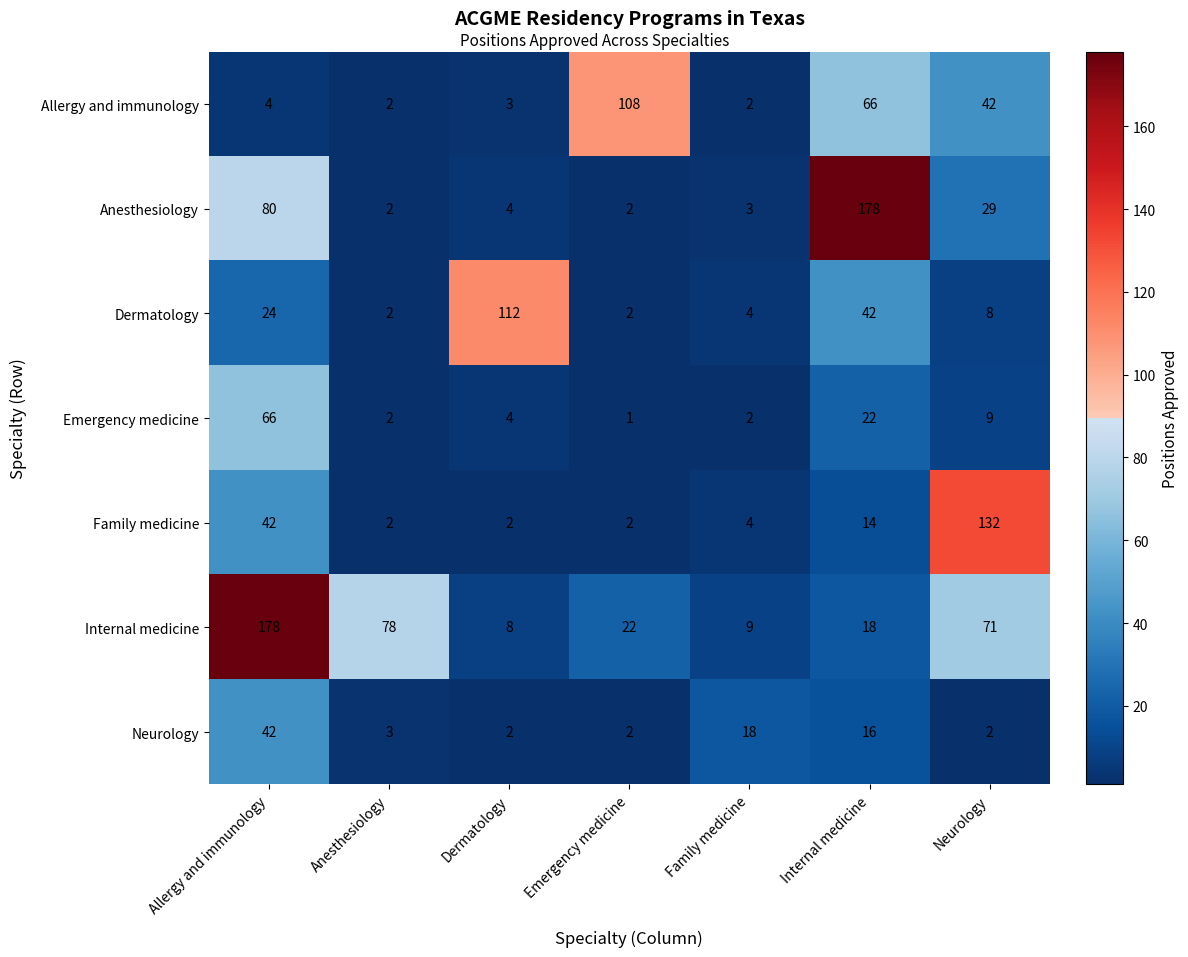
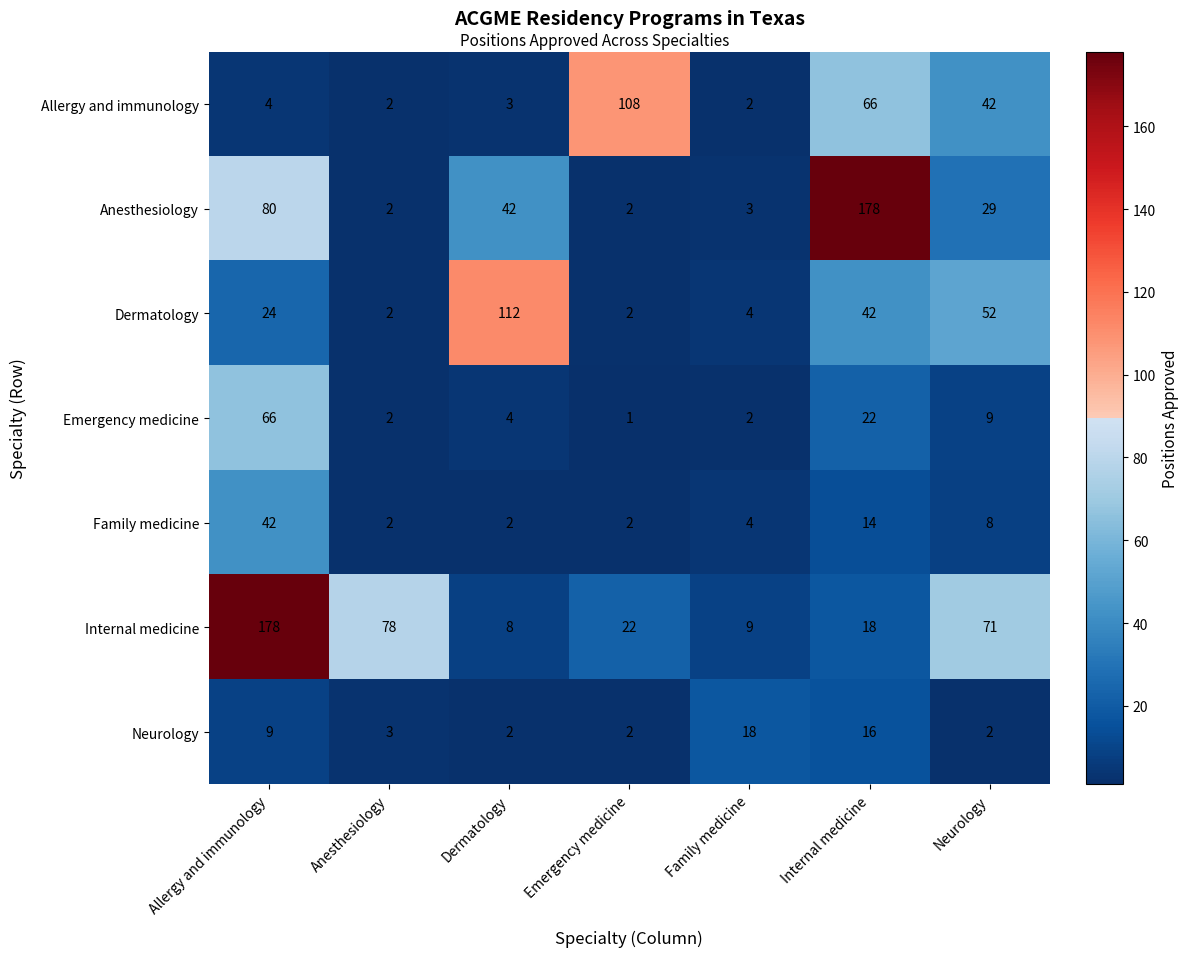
  {
    "Allergy and immunology": {
      "Allergy and immunology": 4,
      "Anesthesiology": 2,
      "Dermatology": 3,
      "Emergency medicine": 108,
      "Family medicine": 2,
      "Internal medicine": 66,
      "Neurology": 42
    },
    "Anesthesiology": {
      "Allergy and immunology": 80,
      "Anesthesiology": 2,
-     "Dermatology": 4,
+     "Dermatology": 42,
      "Emergency medicine": 2,
      "Family medicine": 3,
      "Internal medicine": 178,
      "Neurology": 29
    },
    "Dermatology": {
      "Allergy and immunology": 24,
      "Anesthesiology": 2,
      "Dermatology": 112,
      "Emergency medicine": 2,
      "Family medicine": 4,
      "Internal medicine": 42,
-     "Neurology": 8
+     "Neurology": 52
    },
    "Emergency medicine": {
      "Allergy and immunology": 66,
      "Anesthesiology": 2,
      "Dermatology": 4,
      "Emergency medicine": 1,
      "Family medicine": 2,
      "Internal medicine": 22,
      "Neurology": 9
    },
    "Family medicine": {
      "Allergy and immunology": 42,
      "Anesthesiology": 2,
      "Dermatology": 2,
      "Emergency medicine": 2,
      "Family medicine": 4,
      "Internal medicine": 14,
-     "Neurology": 132
+     "Neurology": 8
    },
    "Internal medicine": {
      "Allergy and immunology": 178,
      "Anesthesiology": 78,
      "Dermatology": 8,
      "Emergency medicine": 22,
      "Family medicine": 9,
      "Internal medicine": 18,
      "Neurology": 71
    },
    "Neurology": {
-     "Allergy and immunology": 42,
+     "Allergy and immunology": 9,
      "Anesthesiology": 3,
      "Dermatology": 2,
      "Emergency medicine": 2,
      "Family medicine": 18,
      "Internal medicine": 16,
      "Neurology": 2
    }
  }
